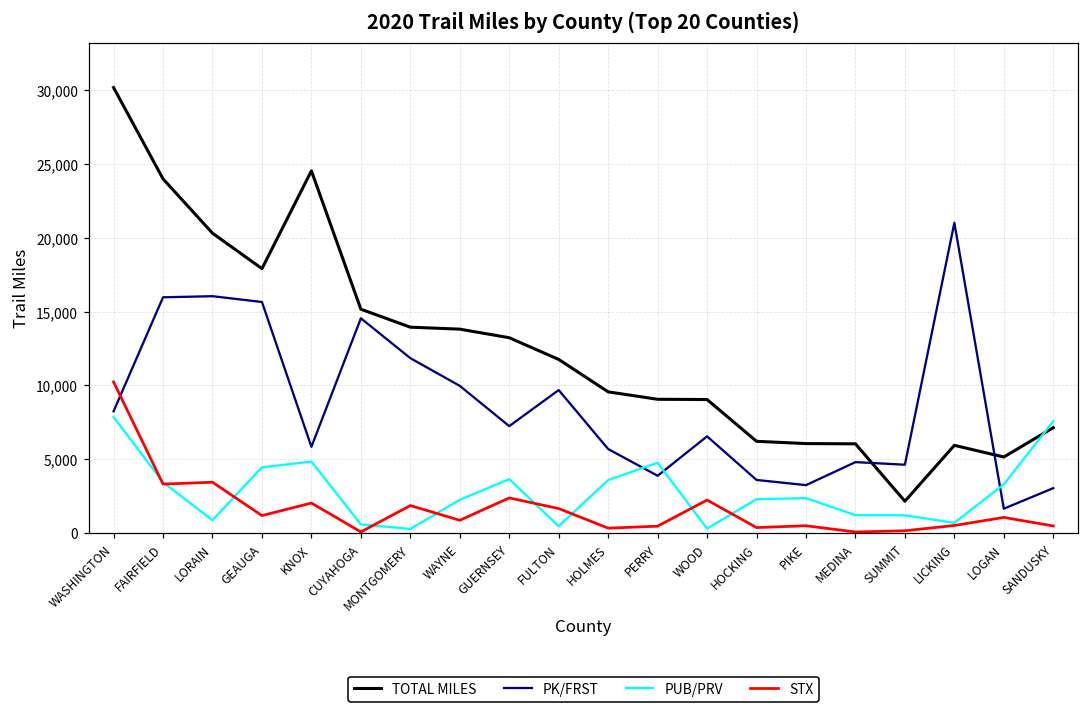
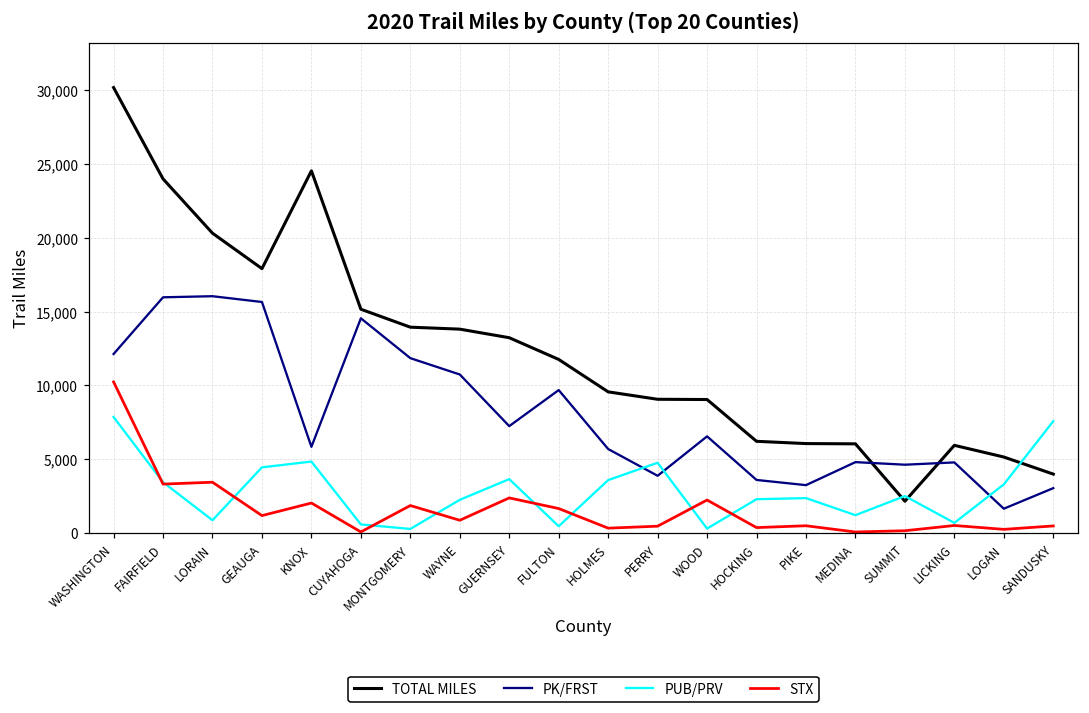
  {
    "TOTAL MILES": {
      "WASHINGTON": "30,200",
      "FAIRFIELD": "24,000",
      "LORAIN": "20,300",
      "GEAUGA": "17,900",
      "KNOX": "24,500",
      "CUYAHOGA": "15,200",
      "MONTGOMERY": "13,900",
      "WAYNE": "13,800",
      "GUERNSEY": "13,200",
      "FULTON": "11,800",
      "HOLMES": "9,600",
      "PERRY": "9,100",
      "WOOD": "9,000",
      "HOCKING": "6,200",
      "PIKE": "6,000",
      "MEDINA": "6,000",
      "SUMMIT": "2,100",
      "LICKING": "5,900",
      "LOGAN": "5,100",
-     "SANDUSKY": "7,100"
+     "SANDUSKY": "4,000"
    },
    "PK/FRST": {
-     "WASHINGTON": "8,200",
+     "WASHINGTON": "12,100",
      "FAIRFIELD": "16,000",
      "LORAIN": "16,000",
      "GEAUGA": "15,600",
      "KNOX": "5,800",
      "CUYAHOGA": "14,500",
      "MONTGOMERY": "11,800",
-     "WAYNE": "10,000",
+     "WAYNE": "10,700",
      "GUERNSEY": "7,200",
      "FULTON": "9,700",
      "HOLMES": "5,700",
      "PERRY": "3,900",
      "WOOD": "6,500",
      "HOCKING": "3,600",
      "PIKE": "3,200",
      "MEDINA": "4,800",
      "SUMMIT": "4,600",
-     "LICKING": "21,000",
+     "LICKING": "4,800",
      "LOGAN": "1,600",
      "SANDUSKY": "3,000"
    },
    "PUB/PRV": {
      "WASHINGTON": "7,800",
      "LORAIN": "800",
      "GEAUGA": "4,400",
      "KNOX": "4,800",
      "CUYAHOGA": "600",
      "MONTGOMERY": "300",
      "WAYNE": "2,200",
      "GUERNSEY": "3,600",
      "FULTON": "400",
      "HOLMES": "3,600",
      "PERRY": "4,700",
      "WOOD": "300",
      "HOCKING": "2,300",
      "PIKE": "2,300",
      "MEDINA": "1,200",
-     "SUMMIT": "1,200",
+     "SUMMIT": "2,500",
      "LOGAN": "3,300",
      "SANDUSKY": "7,600"
    },
    "STX": {
      "WASHINGTON": "10,200",
      "LORAIN": "3,400",
      "GEAUGA": "1,200",
      "KNOX": "2,000",
      "CUYAHOGA": "100",
      "MONTGOMERY": "1,800",
      "WAYNE": "800",
      "GUERNSEY": "2,400",
      "FULTON": "1,600",
      "HOLMES": "300",
      "PERRY": "400",
      "WOOD": "2,200",
      "HOCKING": "300",
      "PIKE": "500",
      "MEDINA": "0",
      "SUMMIT": "100",
-     "LOGAN": "1,000",
+     "LOGAN": "200",
      "SANDUSKY": "500"
    }
  }
